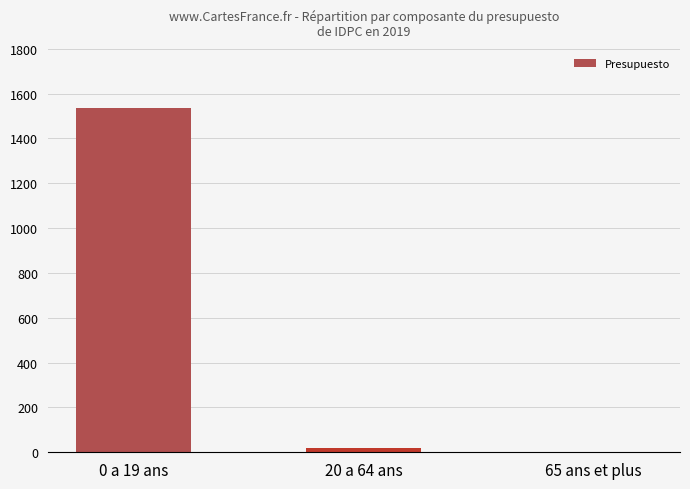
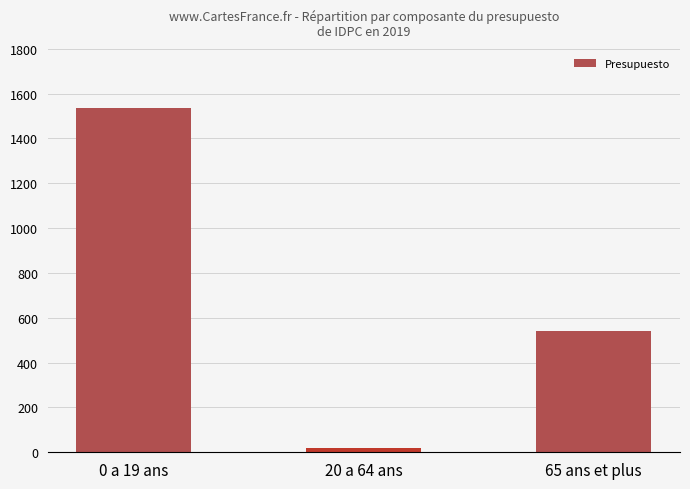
  {
    "0 a 19 ans": 1540,
    "20 a 64 ans": 20,
-   "65 ans et plus": 0
+   "65 ans et plus": 540
  }
